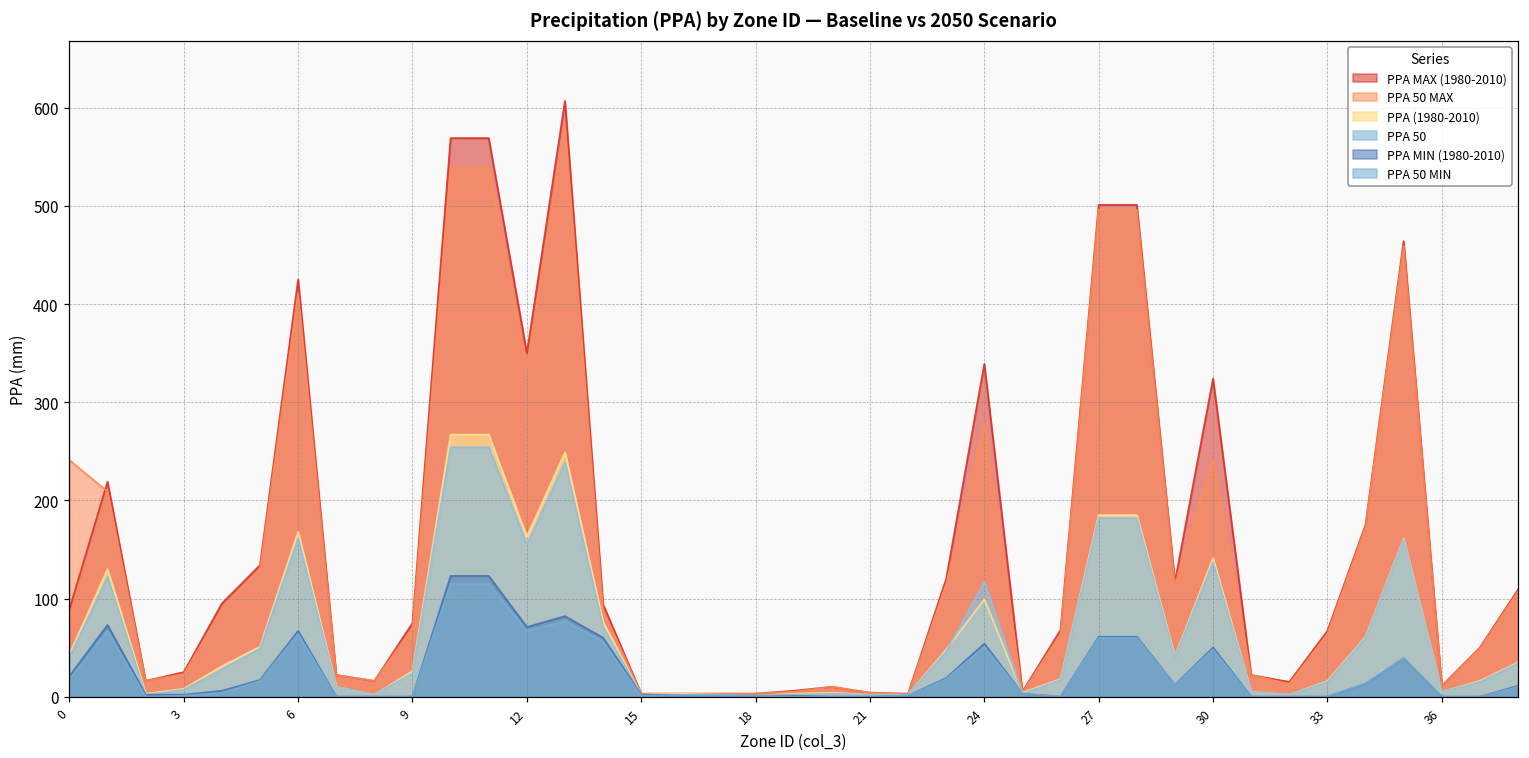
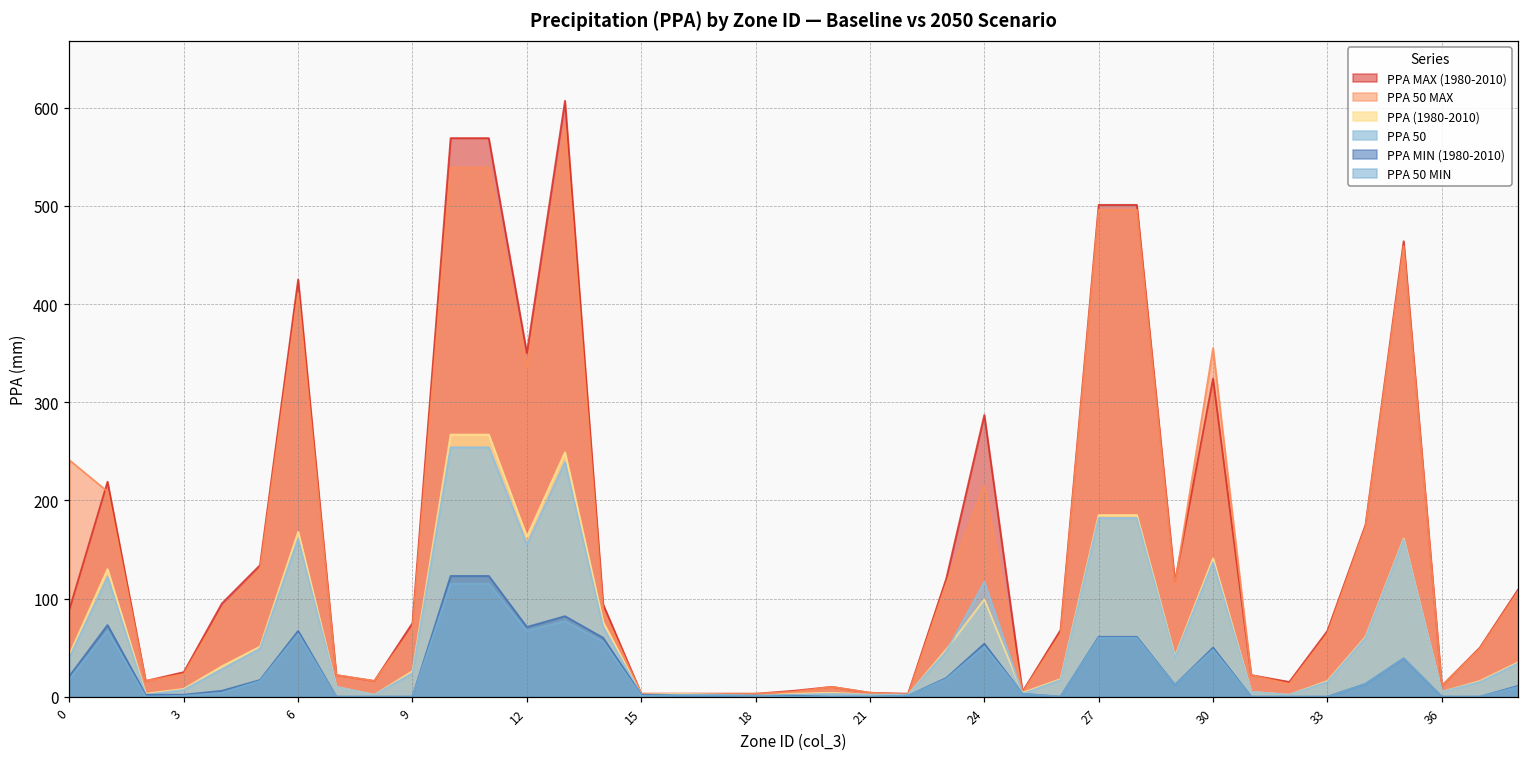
  {
    "PPA MAX (1980-2010)": {
      "0": 90,
      "6": 430,
      "9": 80,
      "12": 350,
-     "24": 340,
+     "24": 290,
      "27": 500,
      "30": 320,
      "33": 70
    },
    "PPA 50 MAX": {
      "0": 240,
      "6": 410,
      "9": 70,
      "12": 340,
-     "24": 280,
+     "24": 220,
      "27": 500,
-     "30": 240,
+     "30": 360,
      "33": 60
    },
    "PPA (1980-2010)": {
      "0": 40,
      "6": 170,
      "12": 160,
      "24": 100,
      "27": 190,
      "30": 140
    },
    "PPA MIN (1980-2010)": {
      "0": 20,
      "6": 70,
      "12": 70,
      "24": 50
    }
  }
